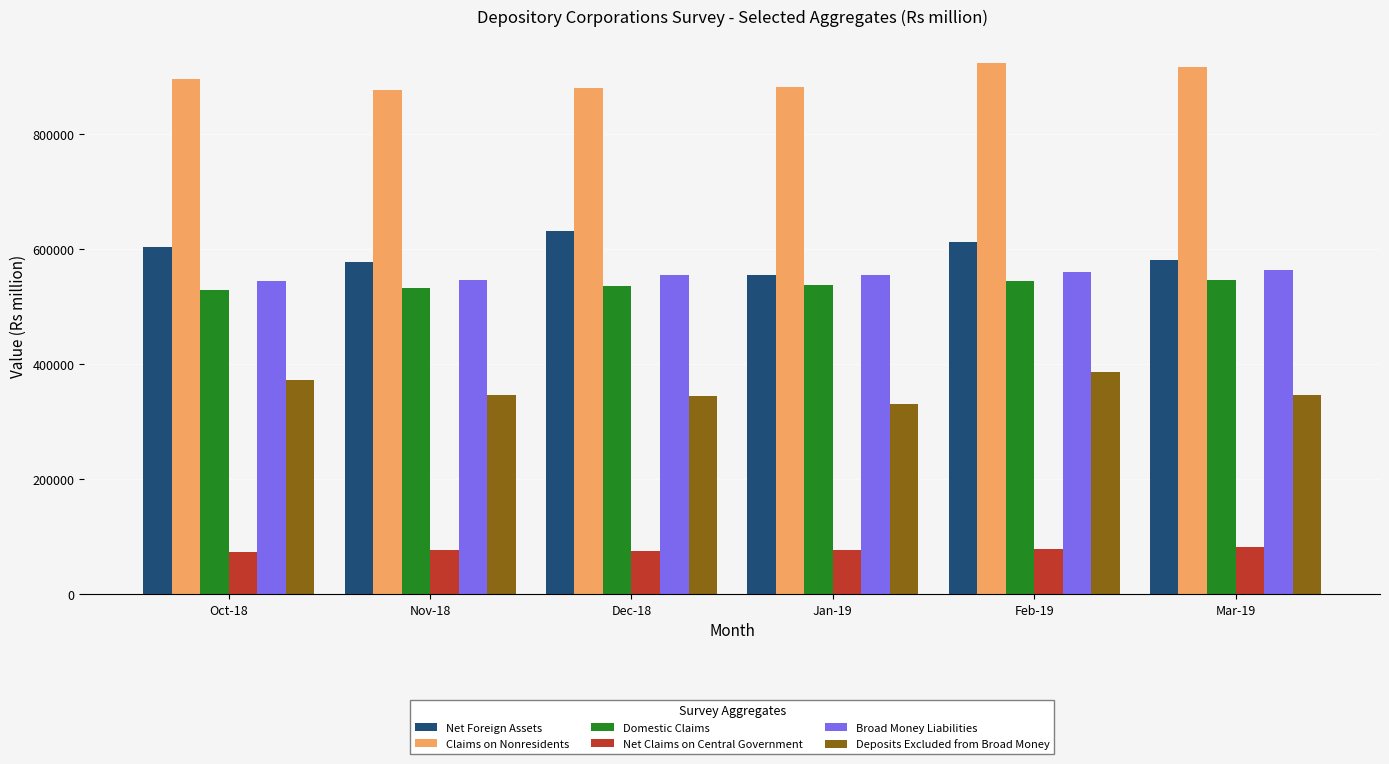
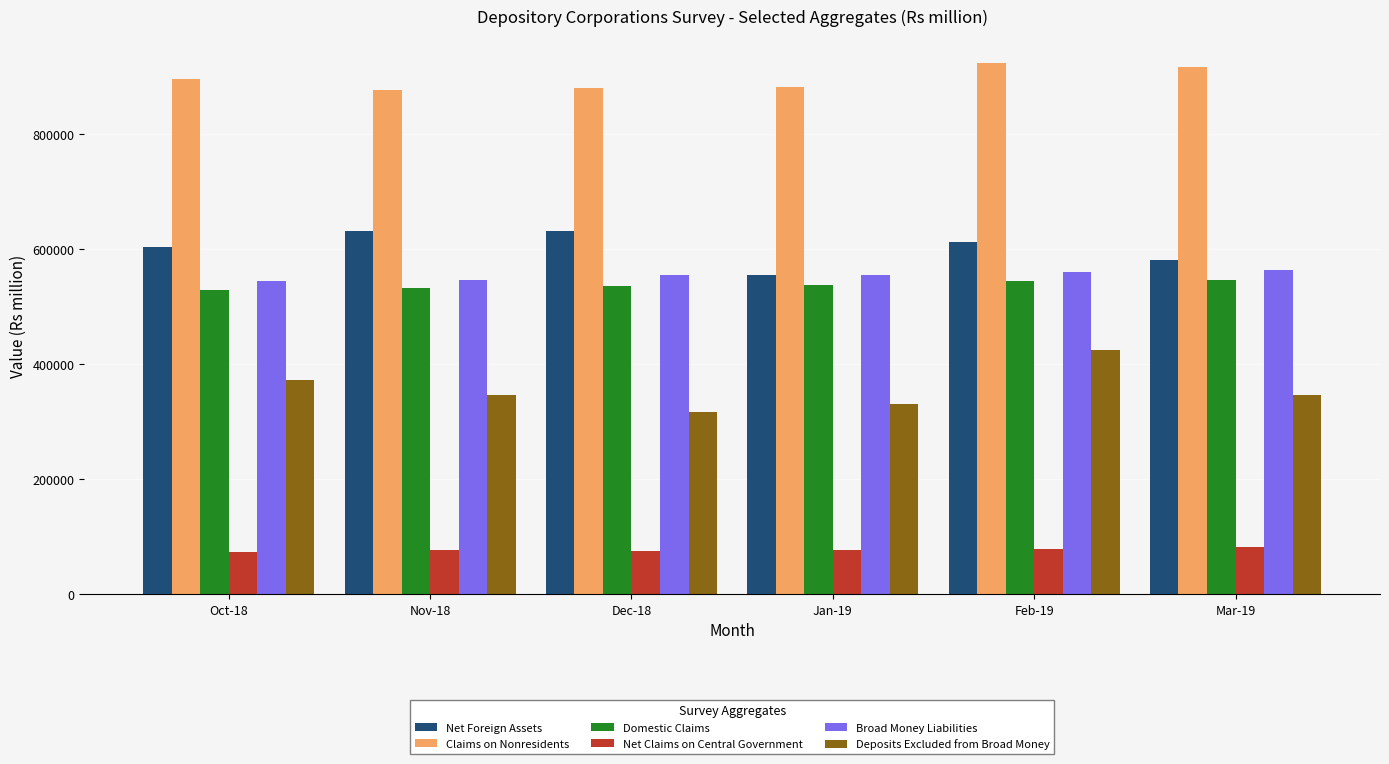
  {
    "Net Foreign Assets": {
      "Oct-18": 600000,
-     "Nov-18": 580000,
+     "Nov-18": 630000,
      "Dec-18": 630000,
      "Jan-19": 560000,
      "Feb-19": 610000,
      "Mar-19": 580000
    },
    "Claims on Nonresidents": {
      "Oct-18": 900000,
      "Nov-18": 880000,
      "Dec-18": 880000,
      "Jan-19": 880000,
      "Feb-19": 920000,
      "Mar-19": 920000
    },
    "Domestic Claims": {
      "Oct-18": 530000,
      "Nov-18": 530000,
      "Dec-18": 540000,
      "Jan-19": 540000,
      "Feb-19": 540000,
      "Mar-19": 550000
    },
    "Net Claims on Central Government": {
      "Oct-18": 70000,
      "Nov-18": 80000,
      "Dec-18": 80000,
      "Jan-19": 80000,
      "Feb-19": 80000,
      "Mar-19": 80000
    },
    "Broad Money Liabilities": {
      "Oct-18": 540000,
      "Nov-18": 550000,
      "Dec-18": 550000,
      "Jan-19": 550000,
      "Feb-19": 560000,
      "Mar-19": 560000
    },
    "Deposits Excluded from Broad Money": {
      "Oct-18": 370000,
      "Nov-18": 350000,
-     "Dec-18": 340000,
+     "Dec-18": 320000,
      "Jan-19": 330000,
-     "Feb-19": 390000,
+     "Feb-19": 420000,
      "Mar-19": 350000
    }
  }
